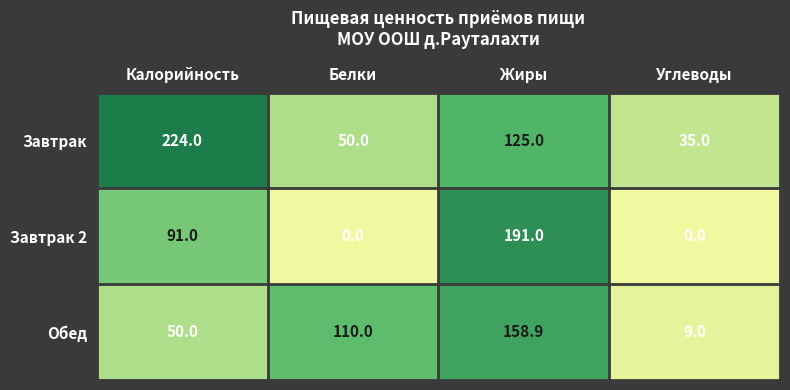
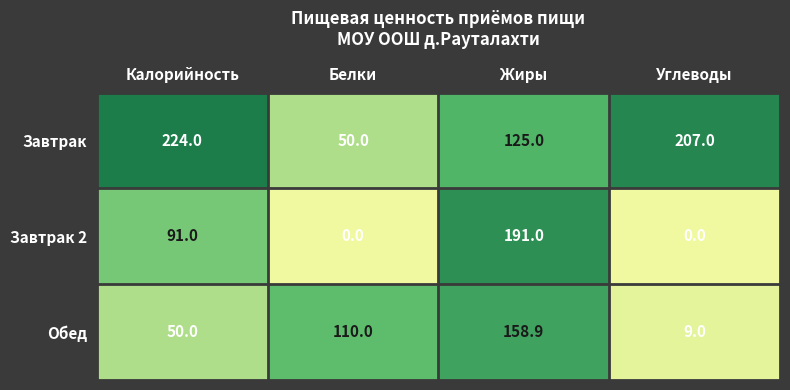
  {
    "Завтрак": {
      "Калорийность": 224.0,
      "Белки": 50.0,
      "Жиры": 125.0,
-     "Углеводы": 35.0
+     "Углеводы": 207.0
    },
    "Завтрак 2": {
      "Калорийность": 91.0,
      "Белки": 0.0,
      "Жиры": 191.0,
      "Углеводы": 0.0
    },
    "Обед": {
      "Калорийность": 50.0,
      "Белки": 110.0,
      "Жиры": 158.9,
      "Углеводы": 9.0
    }
  }
